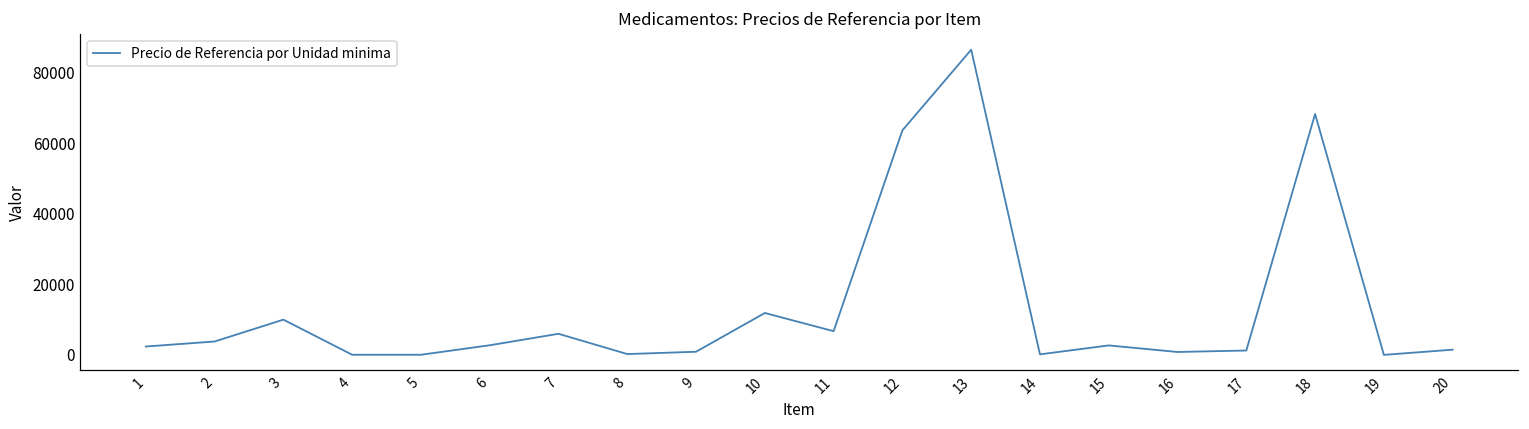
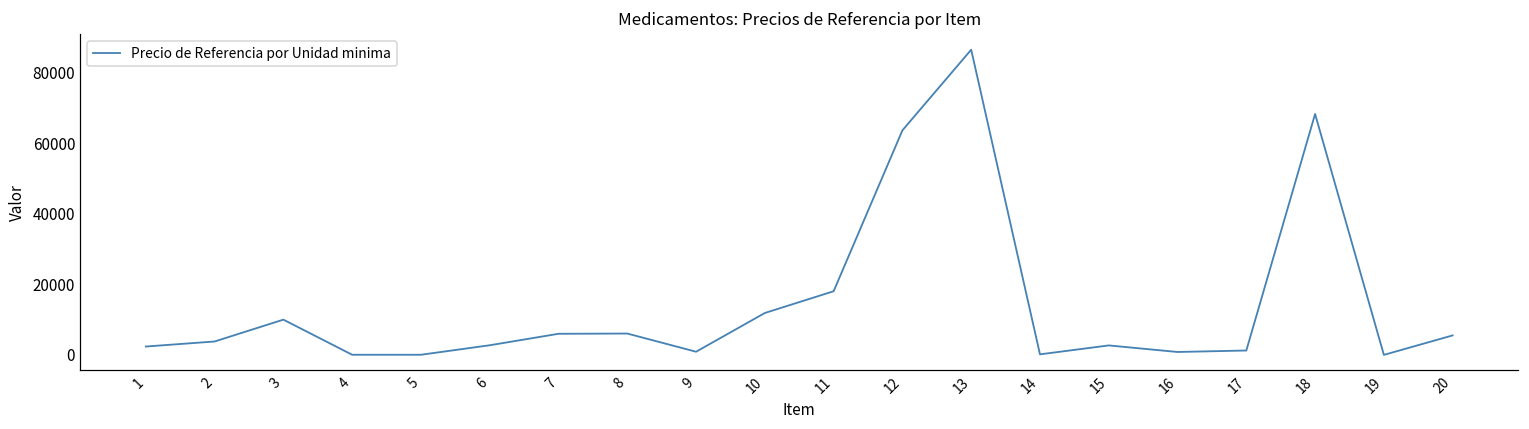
  {
    "1": 2000,
    "2": 4000,
    "3": 10000,
    "4": 0,
    "5": 0,
    "6": 3000,
    "7": 6000,
-   "8": 0,
+   "8": 6000,
    "9": 1000,
    "10": 12000,
-   "11": 7000,
+   "11": 18000,
    "12": 64000,
    "13": 87000,
    "14": 0,
    "15": 3000,
    "16": 1000,
    "17": 1000,
    "18": 68000,
    "19": 0,
-   "20": 2000
+   "20": 6000
  }
